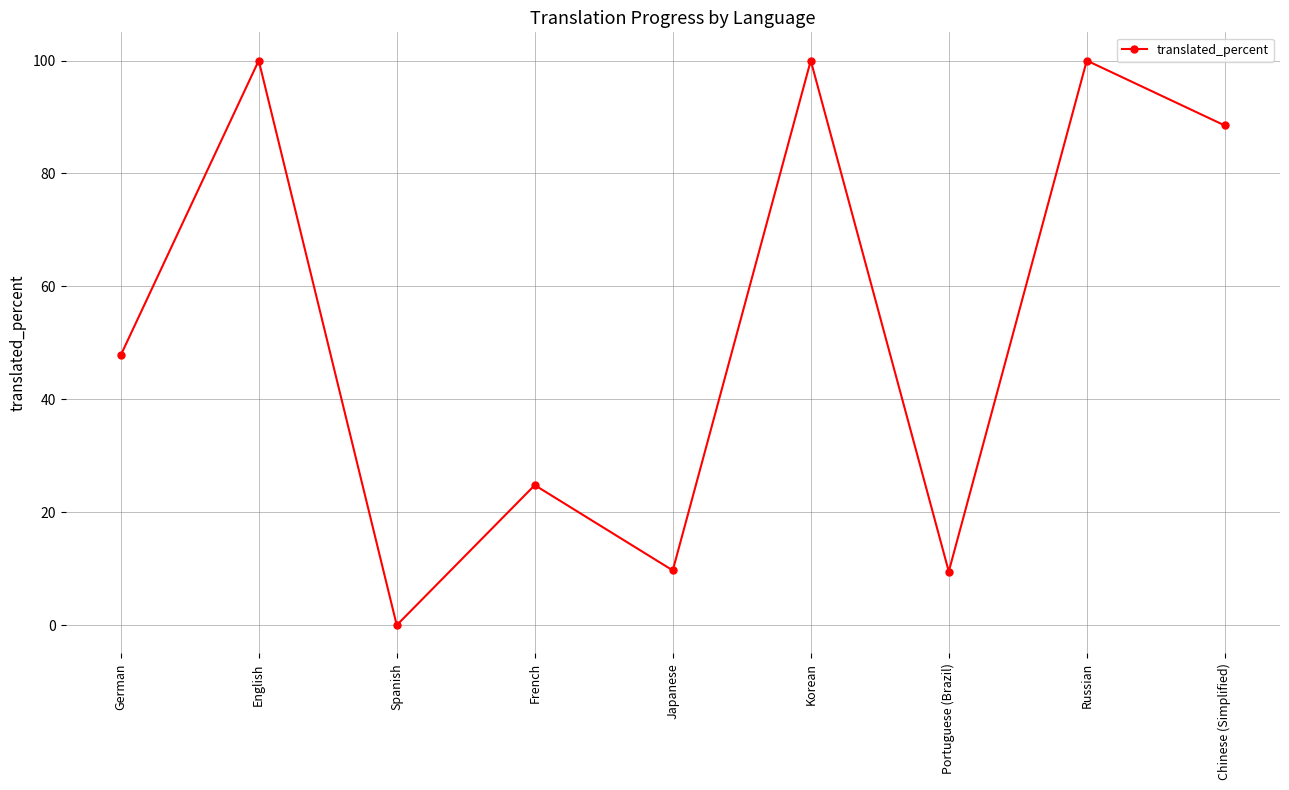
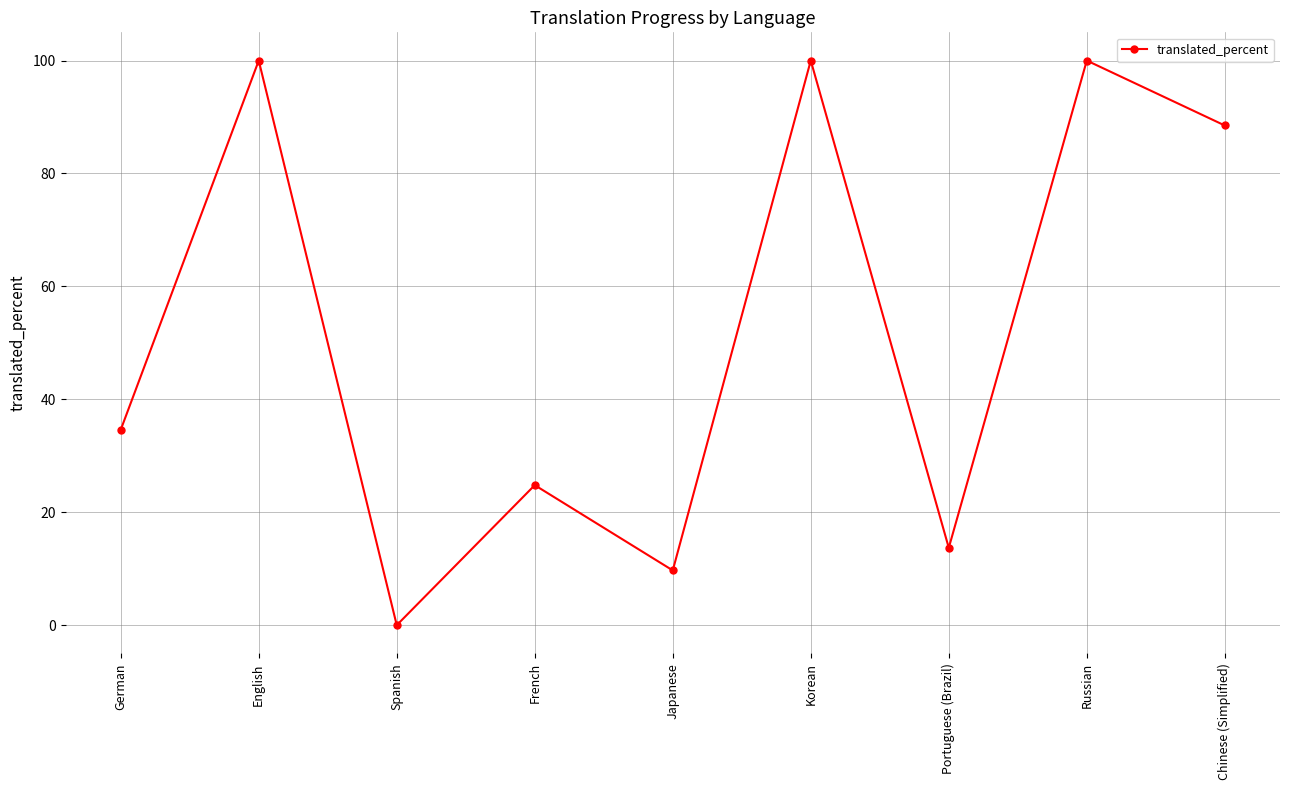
  {
-   "German": 48,
+   "German": 35,
    "English": 100,
    "Spanish": 0,
    "French": 25,
    "Japanese": 10,
    "Korean": 100,
-   "Portuguese (Brazil)": 10,
+   "Portuguese (Brazil)": 14,
    "Russian": 100,
    "Chinese (Simplified)": 89
  }
